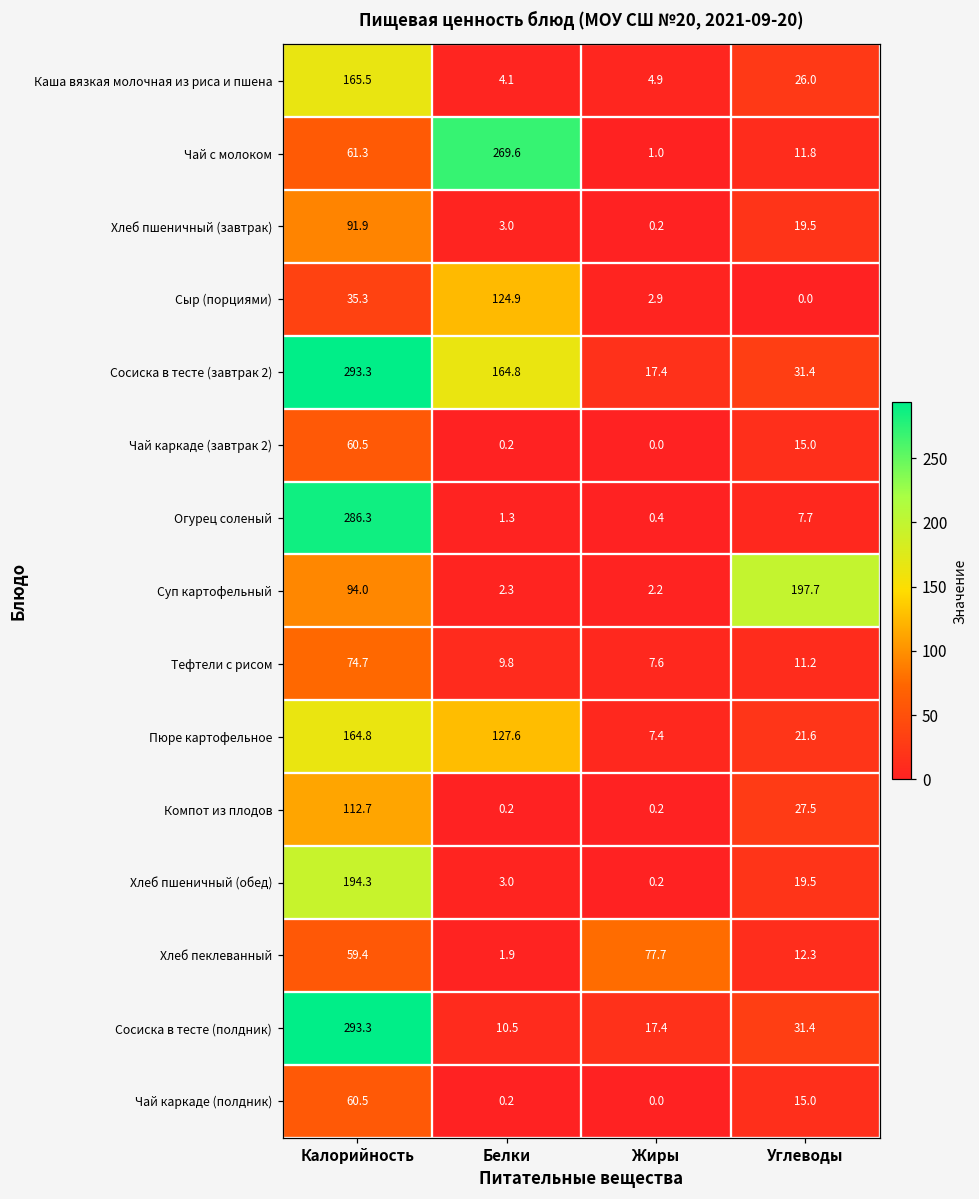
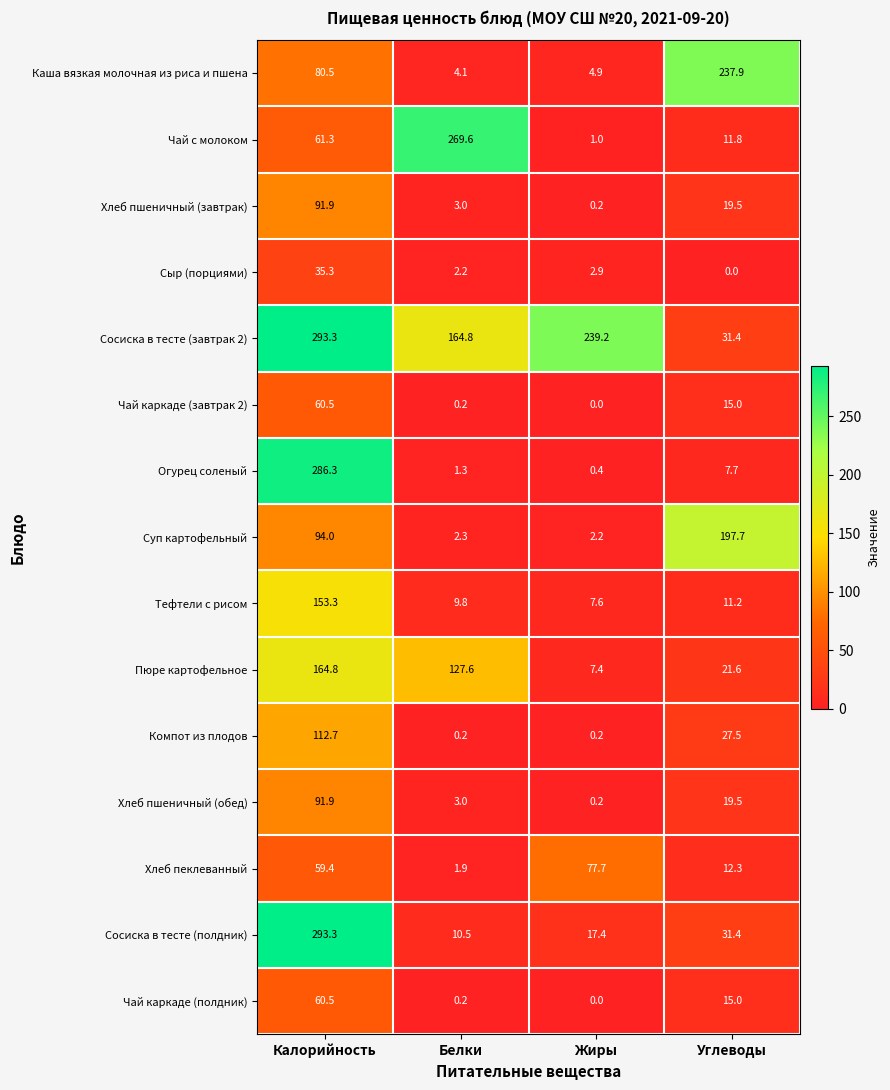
  {
    "Каша вязкая молочная из риса и пшена": {
-     "Калорийность": 165.5,
+     "Калорийность": 80.5,
      "Белки": 4.1,
      "Жиры": 4.9,
-     "Углеводы": 26.0
+     "Углеводы": 237.9
    },
    "Чай с молоком": {
      "Калорийность": 61.3,
      "Белки": 269.6,
      "Жиры": 1.0,
      "Углеводы": 11.8
    },
    "Хлеб пшеничный (завтрак)": {
      "Калорийность": 91.9,
      "Белки": 3.0,
      "Жиры": 0.2,
      "Углеводы": 19.5
    },
    "Сыр (порциями)": {
      "Калорийность": 35.3,
-     "Белки": 124.9,
+     "Белки": 2.2,
      "Жиры": 2.9,
      "Углеводы": 0.0
    },
    "Сосиска в тесте (завтрак 2)": {
      "Калорийность": 293.3,
      "Белки": 164.8,
-     "Жиры": 17.4,
+     "Жиры": 239.2,
      "Углеводы": 31.4
    },
    "Чай каркаде (завтрак 2)": {
      "Калорийность": 60.5,
      "Белки": 0.2,
      "Жиры": 0.0,
      "Углеводы": 15.0
    },
    "Огурец соленый": {
      "Калорийность": 286.3,
      "Белки": 1.3,
      "Жиры": 0.4,
      "Углеводы": 7.7
    },
    "Суп картофельный": {
      "Калорийность": 94.0,
      "Белки": 2.3,
      "Жиры": 2.2,
      "Углеводы": 197.7
    },
    "Тефтели с рисом": {
-     "Калорийность": 74.7,
+     "Калорийность": 153.3,
      "Белки": 9.8,
      "Жиры": 7.6,
      "Углеводы": 11.2
    },
    "Пюре картофельное": {
      "Калорийность": 164.8,
      "Белки": 127.6,
      "Жиры": 7.4,
      "Углеводы": 21.6
    },
    "Компот из плодов": {
      "Калорийность": 112.7,
      "Белки": 0.2,
      "Жиры": 0.2,
      "Углеводы": 27.5
    },
    "Хлеб пшеничный (обед)": {
-     "Калорийность": 194.3,
+     "Калорийность": 91.9,
      "Белки": 3.0,
      "Жиры": 0.2,
      "Углеводы": 19.5
    },
    "Хлеб пеклеванный": {
      "Калорийность": 59.4,
      "Белки": 1.9,
      "Жиры": 77.7,
      "Углеводы": 12.3
    },
    "Сосиска в тесте (полдник)": {
      "Калорийность": 293.3,
      "Белки": 10.5,
      "Жиры": 17.4,
      "Углеводы": 31.4
    },
    "Чай каркаде (полдник)": {
      "Калорийность": 60.5,
      "Белки": 0.2,
      "Жиры": 0.0,
      "Углеводы": 15.0
    }
  }
